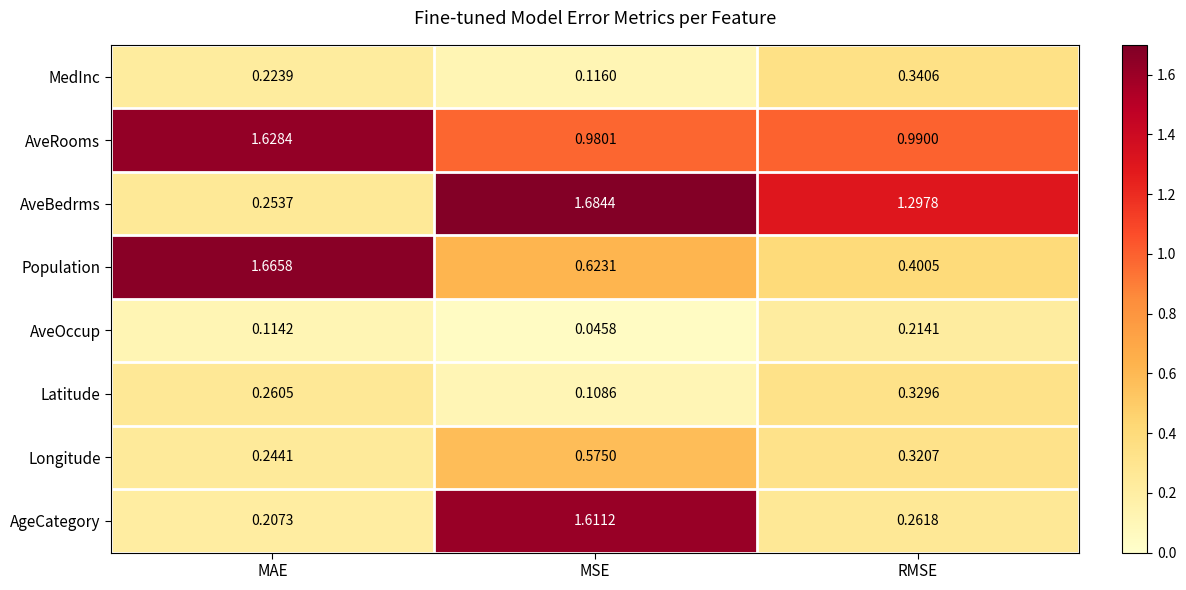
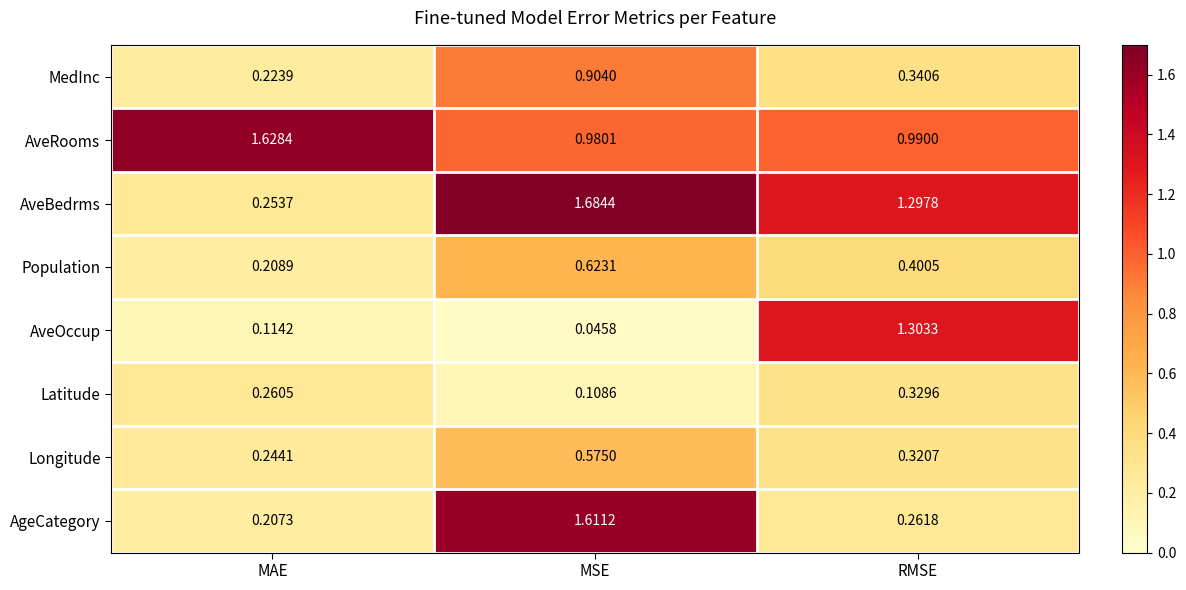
  {
    "MedInc": {
      "MAE": 0.2239,
-     "MSE": 0.1160,
+     "MSE": 0.9040,
      "RMSE": 0.3406
    },
    "AveRooms": {
      "MAE": 1.6284,
      "MSE": 0.9801,
      "RMSE": 0.9900
    },
    "AveBedrms": {
      "MAE": 0.2537,
      "MSE": 1.6844,
      "RMSE": 1.2978
    },
    "Population": {
-     "MAE": 1.6658,
+     "MAE": 0.2089,
      "MSE": 0.6231,
      "RMSE": 0.4005
    },
    "AveOccup": {
      "MAE": 0.1142,
      "MSE": 0.0458,
-     "RMSE": 0.2141
+     "RMSE": 1.3033
    },
    "Latitude": {
      "MAE": 0.2605,
      "MSE": 0.1086,
      "RMSE": 0.3296
    },
    "Longitude": {
      "MAE": 0.2441,
      "MSE": 0.5750,
      "RMSE": 0.3207
    },
    "AgeCategory": {
      "MAE": 0.2073,
      "MSE": 1.6112,
      "RMSE": 0.2618
    }
  }
